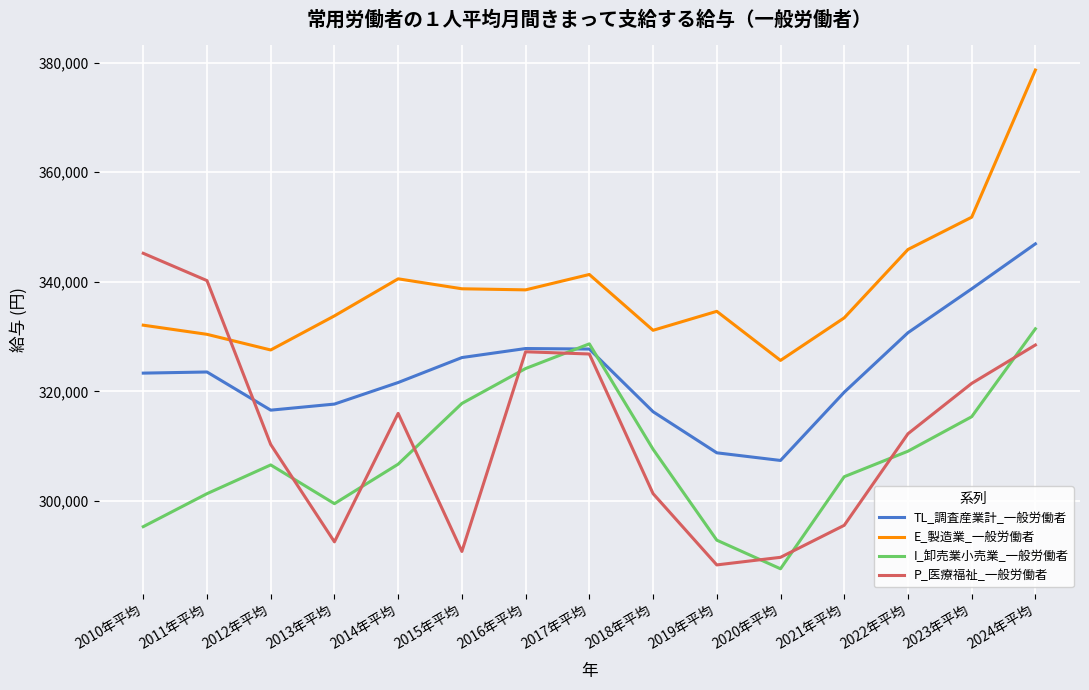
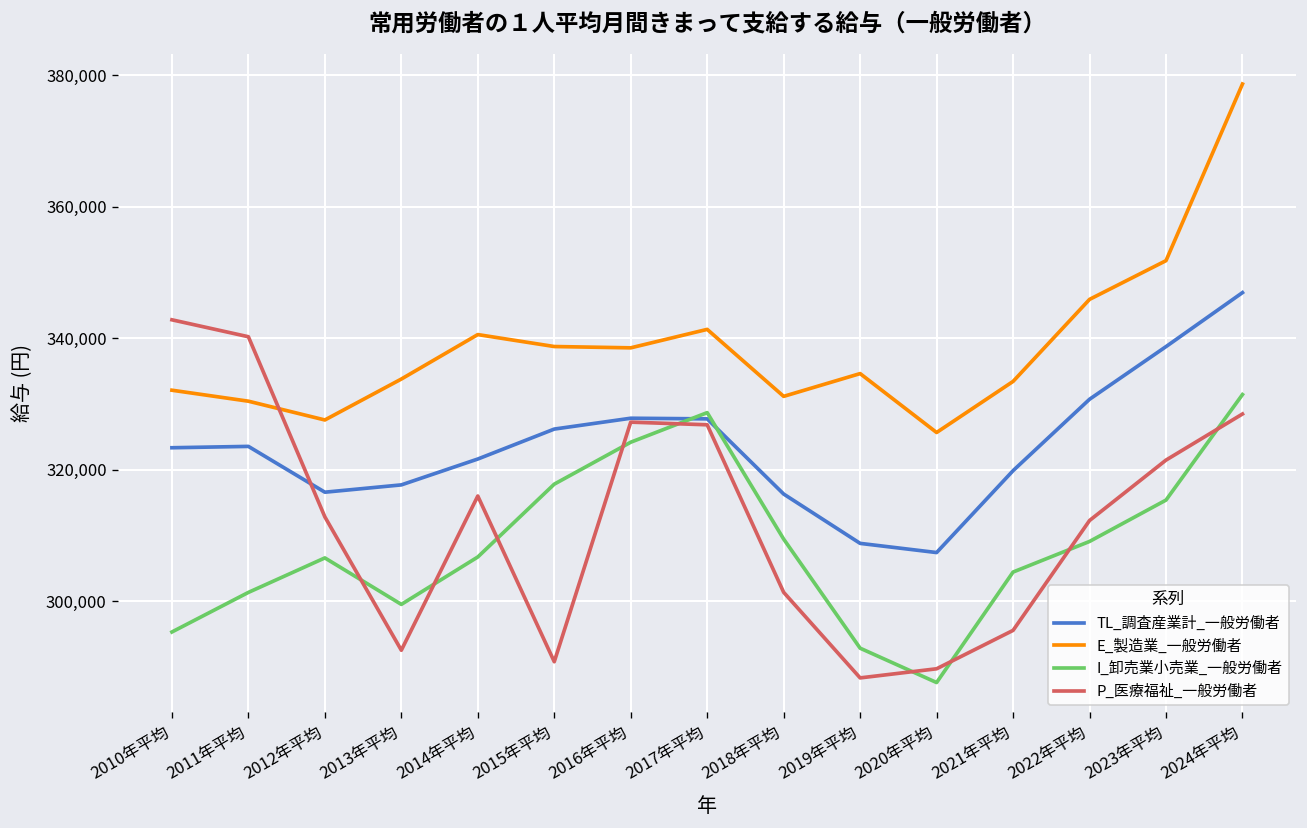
  {
    "TL_調査産業計_一般労働者": {
      "2010年平均": "323,000",
      "2011年平均": "324,000",
      "2012年平均": "317,000",
      "2013年平均": "318,000",
      "2014年平均": "322,000",
      "2015年平均": "326,000",
      "2016年平均": "328,000",
      "2017年平均": "328,000",
      "2018年平均": "316,000",
      "2019年平均": "309,000",
      "2020年平均": "307,000",
      "2021年平均": "320,000",
      "2022年平均": "331,000",
      "2023年平均": "339,000",
      "2024年平均": "347,000"
    },
    "E_製造業_一般労働者": {
      "2010年平均": "332,000",
      "2011年平均": "330,000",
      "2012年平均": "328,000",
      "2013年平均": "334,000",
      "2014年平均": "341,000",
      "2015年平均": "339,000",
      "2016年平均": "339,000",
      "2017年平均": "341,000",
      "2018年平均": "331,000",
      "2019年平均": "335,000",
      "2020年平均": "326,000",
      "2021年平均": "333,000",
      "2022年平均": "346,000",
      "2023年平均": "352,000",
      "2024年平均": "379,000"
    },
    "I_卸売業小売業_一般労働者": {
      "2010年平均": "295,000",
      "2011年平均": "301,000",
      "2012年平均": "307,000",
      "2013年平均": "299,000",
      "2014年平均": "307,000",
      "2015年平均": "318,000",
      "2016年平均": "324,000",
      "2017年平均": "329,000",
      "2018年平均": "309,000",
      "2019年平均": "293,000",
      "2020年平均": "288,000",
      "2021年平均": "304,000",
      "2022年平均": "309,000",
      "2023年平均": "315,000",
      "2024年平均": "331,000"
    },
    "P_医療福祉_一般労働者": {
-     "2010年平均": "345,000",
+     "2010年平均": "343,000",
      "2011年平均": "340,000",
-     "2012年平均": "310,000",
+     "2012年平均": "313,000",
      "2013年平均": "293,000",
      "2014年平均": "316,000",
      "2015年平均": "291,000",
      "2016年平均": "327,000",
      "2017年平均": "327,000",
      "2018年平均": "301,000",
      "2019年平均": "288,000",
      "2020年平均": "290,000",
      "2021年平均": "296,000",
      "2022年平均": "312,000",
      "2023年平均": "321,000",
      "2024年平均": "328,000"
    }
  }
